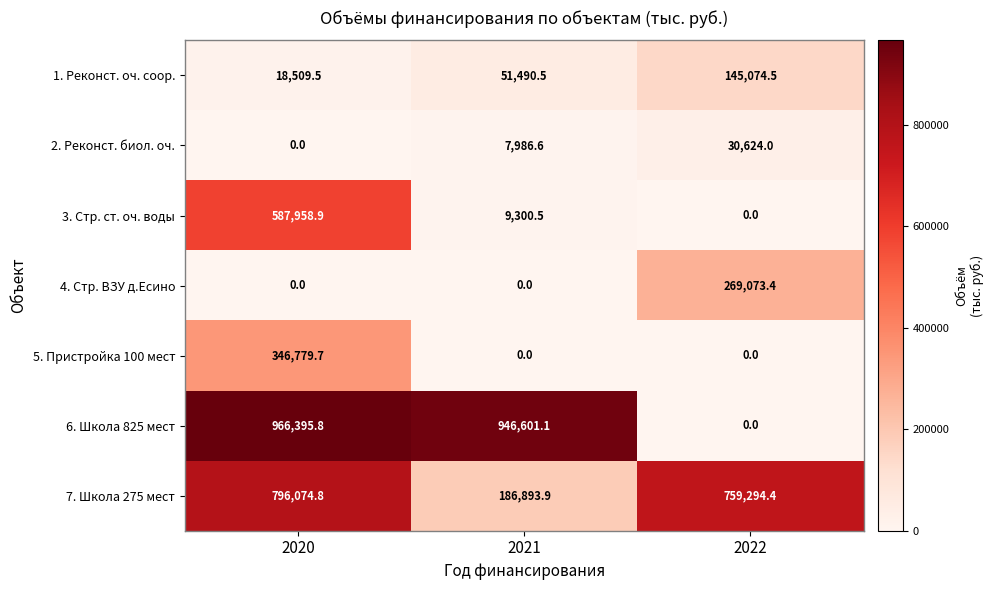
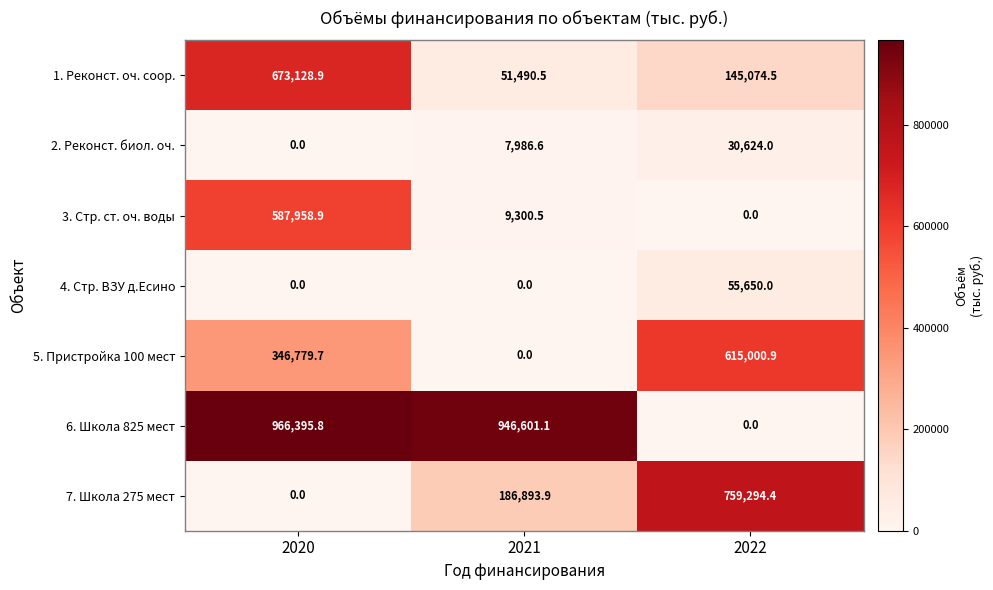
  {
    "1. Реконст. оч. соор.": {
-     "2020": "18,509.5",
+     "2020": "673,128.9",
      "2021": "51,490.5",
      "2022": "145,074.5"
    },
    "2. Реконст. биол. оч.": {
      "2020": "0.0",
      "2021": "7,986.6",
      "2022": "30,624.0"
    },
    "3. Стр. ст. оч. воды": {
      "2020": "587,958.9",
      "2021": "9,300.5",
      "2022": "0.0"
    },
    "4. Стр. ВЗУ д.Есино": {
      "2020": "0.0",
      "2021": "0.0",
-     "2022": "269,073.4"
+     "2022": "55,650.0"
    },
    "5. Пристройка 100 мест": {
      "2020": "346,779.7",
      "2021": "0.0",
-     "2022": "0.0"
+     "2022": "615,000.9"
    },
    "6. Школа 825 мест": {
      "2020": "966,395.8",
      "2021": "946,601.1",
      "2022": "0.0"
    },
    "7. Школа 275 мест": {
-     "2020": "796,074.8",
+     "2020": "0.0",
      "2021": "186,893.9",
      "2022": "759,294.4"
    }
  }
